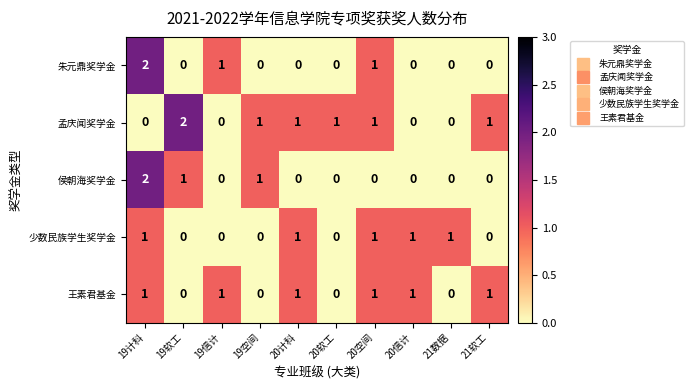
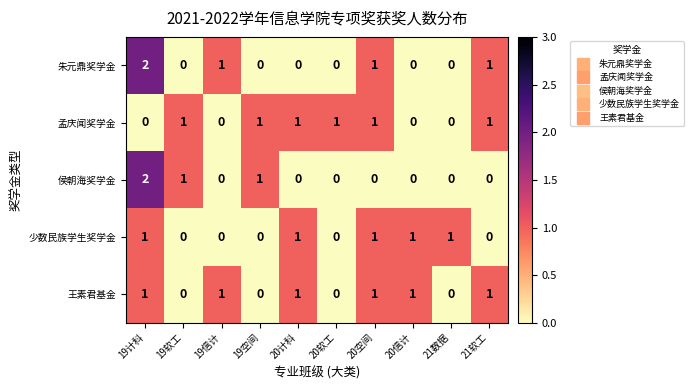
  {
    "朱元鼎奖学金": {
      "19计科": 2,
      "19软工": 0,
      "19信计": 1,
      "19空间": 0,
      "20计科": 0,
      "20软工": 0,
      "20空间": 1,
      "20信计": 0,
      "21数据": 0,
-     "21软工": 0
+     "21软工": 1
    },
    "孟庆闻奖学金": {
      "19计科": 0,
-     "19软工": 2,
+     "19软工": 1,
      "19信计": 0,
      "19空间": 1,
      "20计科": 1,
      "20软工": 1,
      "20空间": 1,
      "20信计": 0,
      "21数据": 0,
      "21软工": 1
    },
    "侯朝海奖学金": {
      "19计科": 2,
      "19软工": 1,
      "19信计": 0,
      "19空间": 1,
      "20计科": 0,
      "20软工": 0,
      "20空间": 0,
      "20信计": 0,
      "21数据": 0,
      "21软工": 0
    },
    "少数民族学生奖学金": {
      "19计科": 1,
      "19软工": 0,
      "19信计": 0,
      "19空间": 0,
      "20计科": 1,
      "20软工": 0,
      "20空间": 1,
      "20信计": 1,
      "21数据": 1,
      "21软工": 0
    },
    "王素君基金": {
      "19计科": 1,
      "19软工": 0,
      "19信计": 1,
      "19空间": 0,
      "20计科": 1,
      "20软工": 0,
      "20空间": 1,
      "20信计": 1,
      "21数据": 0,
      "21软工": 1
    }
  }
